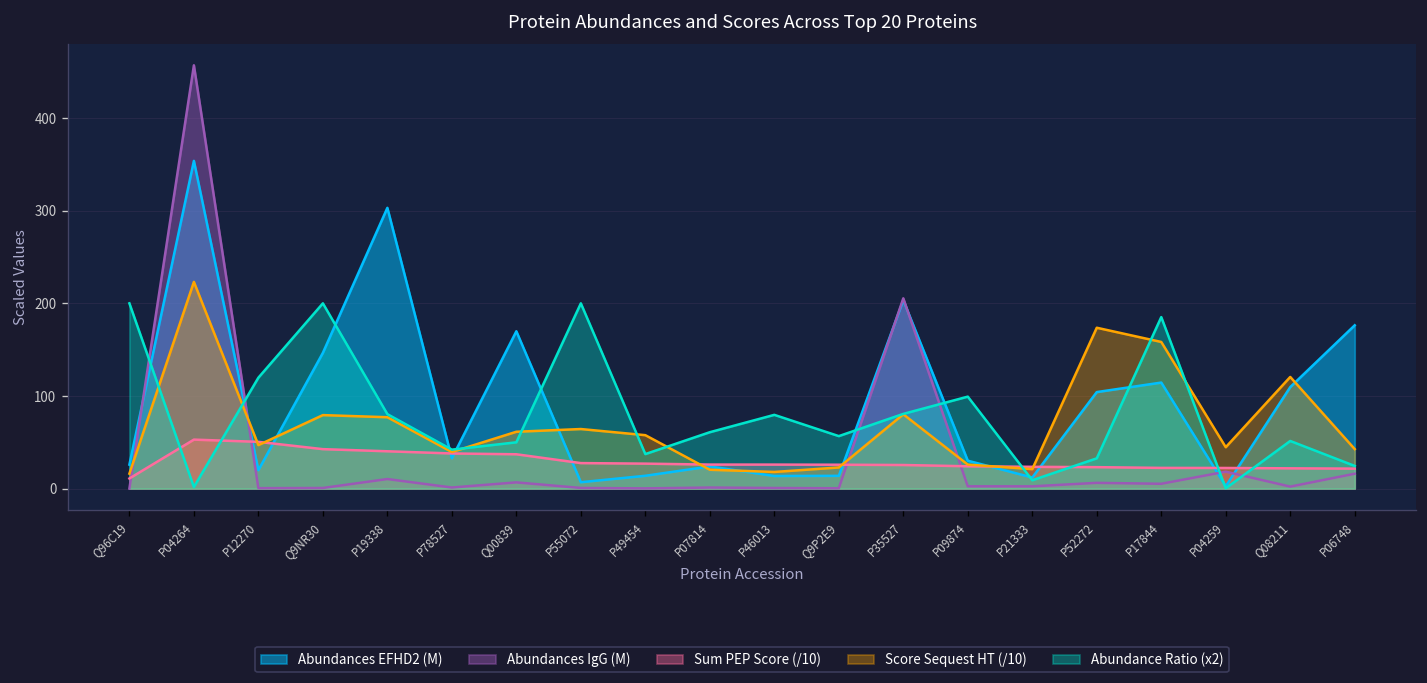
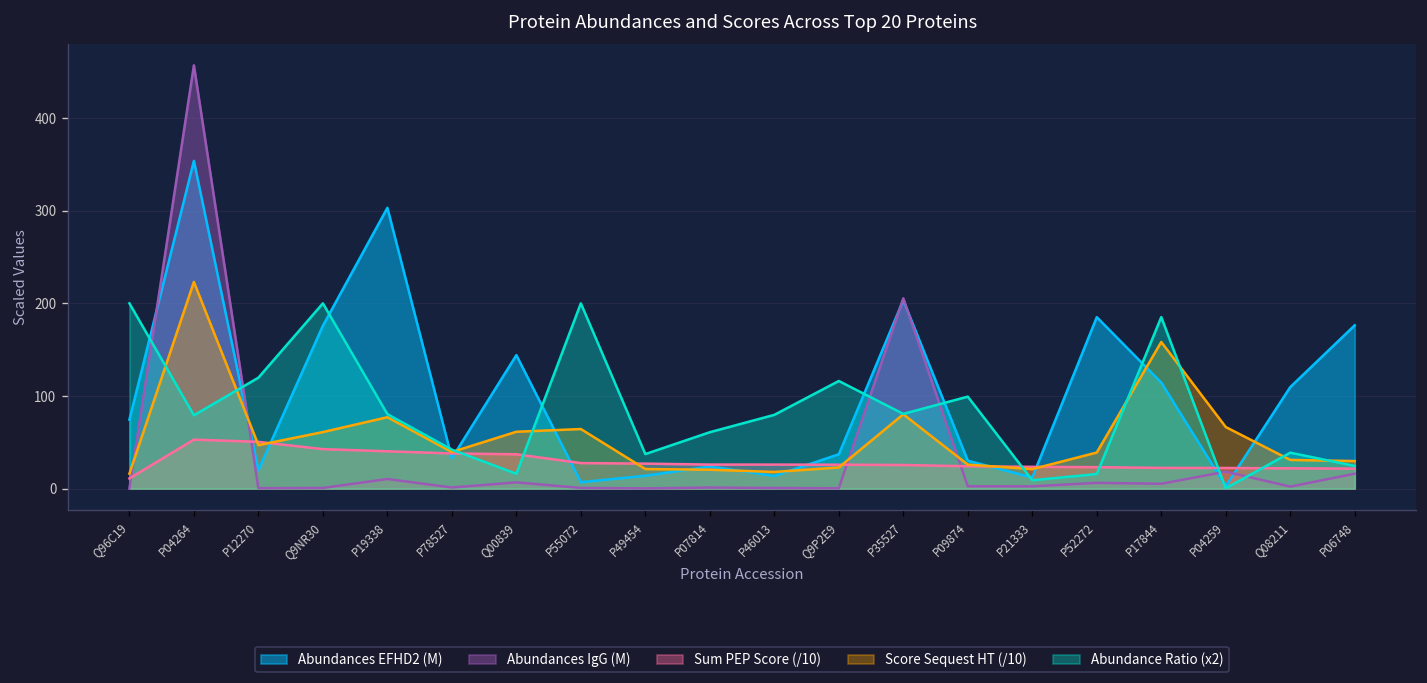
  {
    "Abundances EFHD2 (M)": {
-     "Q96C19": 30,
+     "Q96C19": 70,
      "P04264": 350,
      "P12270": 20,
-     "Q9NR30": 150,
+     "Q9NR30": 180,
      "P19338": 300,
      "P78527": 30,
-     "Q00839": 170,
+     "Q00839": 140,
      "P55072": 10,
      "P49454": 10,
      "P46013": 10,
-     "Q9P2E9": 10,
+     "Q9P2E9": 40,
      "P09874": 30,
-     "P52272": 100,
+     "P52272": 190,
      "P17844": 110,
      "Q08211": 110,
      "P06748": 180
    },
    "Score Sequest HT (/10)": {
      "Q96C19": 20,
      "P04264": 220,
      "P12270": 50,
-     "Q9NR30": 80,
+     "Q9NR30": 60,
      "P19338": 80,
      "Q00839": 60,
      "P55072": 60,
-     "P49454": 60,
+     "P49454": 20,
      "P07814": 20,
      "P46013": 20,
-     "P52272": 170,
+     "P52272": 40,
      "P17844": 160,
-     "P04259": 40,
-     "Q08211": 120,
-     "P06748": 40
+     "P04259": 70,
+     "Q08211": 30,
+     "P06748": 30
    },
    "Abundance Ratio (x2)": {
      "Q96C19": 200,
-     "P04264": 0,
+     "P04264": 80,
      "P12270": 120,
      "Q9NR30": 200,
      "P19338": 80,
-     "Q00839": 50,
+     "Q00839": 20,
      "P55072": 200,
      "P49454": 40,
      "P07814": 60,
      "P46013": 80,
-     "Q9P2E9": 60,
+     "Q9P2E9": 120,
      "P09874": 100,
-     "P52272": 30,
+     "P52272": 20,
      "P17844": 190,
-     "Q08211": 50
+     "Q08211": 40
    }
  }
